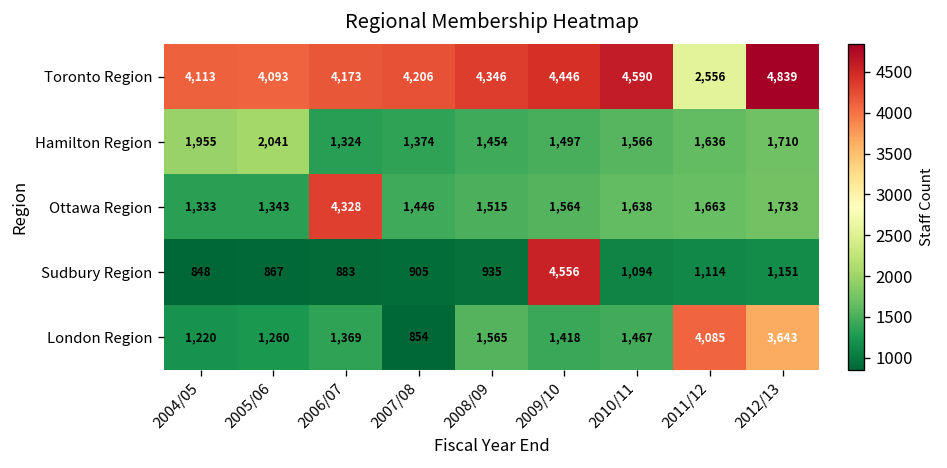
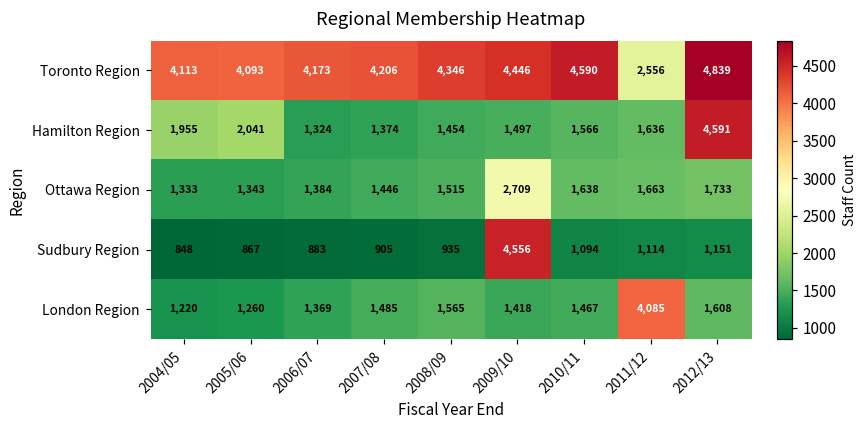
  {
    "Toronto Region": {
      "2004/05": "4,113",
      "2005/06": "4,093",
      "2006/07": "4,173",
      "2007/08": "4,206",
      "2008/09": "4,346",
      "2009/10": "4,446",
      "2010/11": "4,590",
      "2011/12": "2,556",
      "2012/13": "4,839"
    },
    "Hamilton Region": {
      "2004/05": "1,955",
      "2005/06": "2,041",
      "2006/07": "1,324",
      "2007/08": "1,374",
      "2008/09": "1,454",
      "2009/10": "1,497",
      "2010/11": "1,566",
      "2011/12": "1,636",
-     "2012/13": "1,710"
+     "2012/13": "4,591"
    },
    "Ottawa Region": {
      "2004/05": "1,333",
      "2005/06": "1,343",
-     "2006/07": "4,328",
+     "2006/07": "1,384",
      "2007/08": "1,446",
      "2008/09": "1,515",
-     "2009/10": "1,564",
+     "2009/10": "2,709",
      "2010/11": "1,638",
      "2011/12": "1,663",
      "2012/13": "1,733"
    },
    "Sudbury Region": {
      "2004/05": "848",
      "2005/06": "867",
      "2006/07": "883",
      "2007/08": "905",
      "2008/09": "935",
      "2009/10": "4,556",
      "2010/11": "1,094",
      "2011/12": "1,114",
      "2012/13": "1,151"
    },
    "London Region": {
      "2004/05": "1,220",
      "2005/06": "1,260",
      "2006/07": "1,369",
-     "2007/08": "854",
+     "2007/08": "1,485",
      "2008/09": "1,565",
      "2009/10": "1,418",
      "2010/11": "1,467",
      "2011/12": "4,085",
-     "2012/13": "3,643"
+     "2012/13": "1,608"
    }
  }
